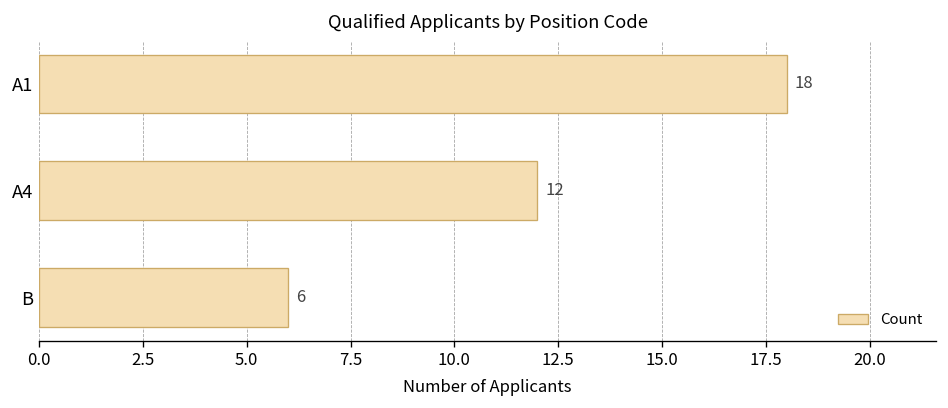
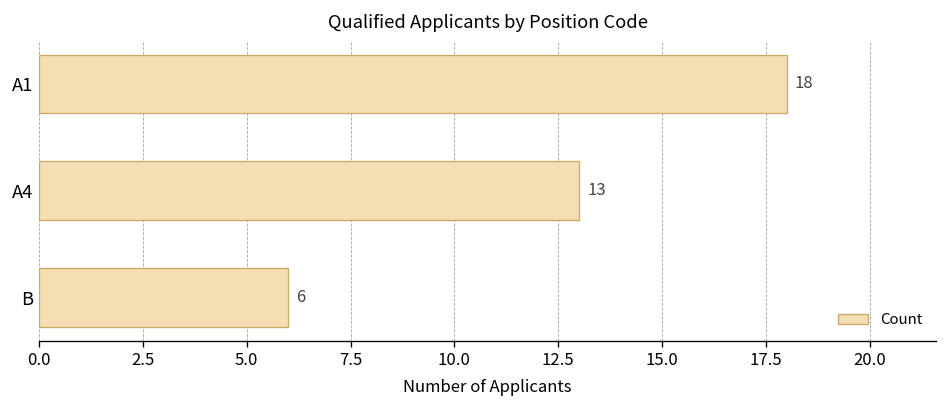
  {
    "A1": 18,
-   "A4": 12,
+   "A4": 13,
    "B": 6
  }
